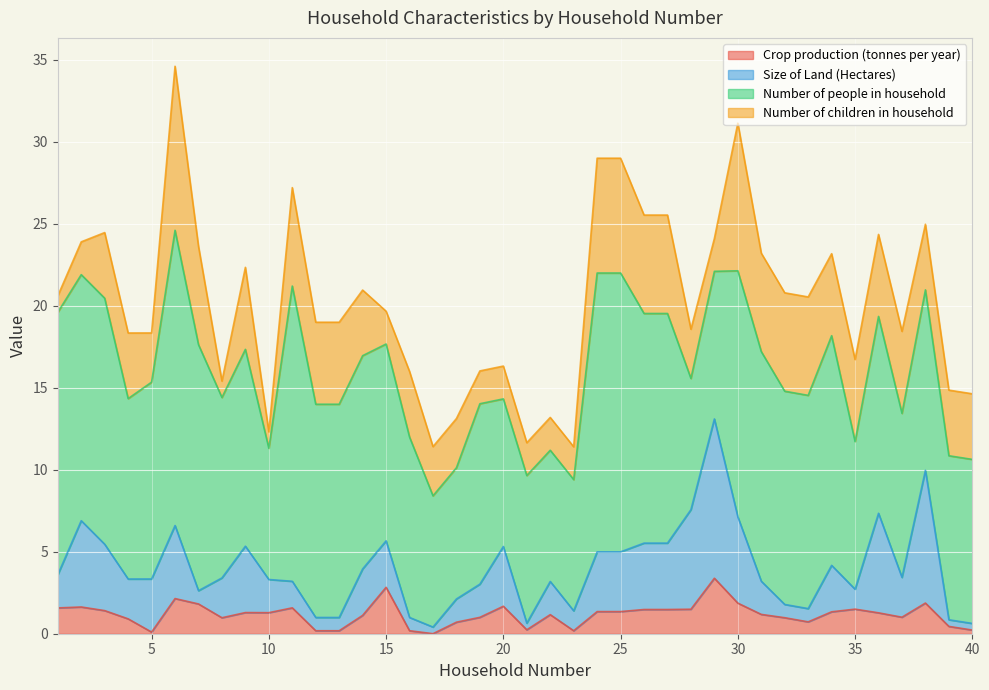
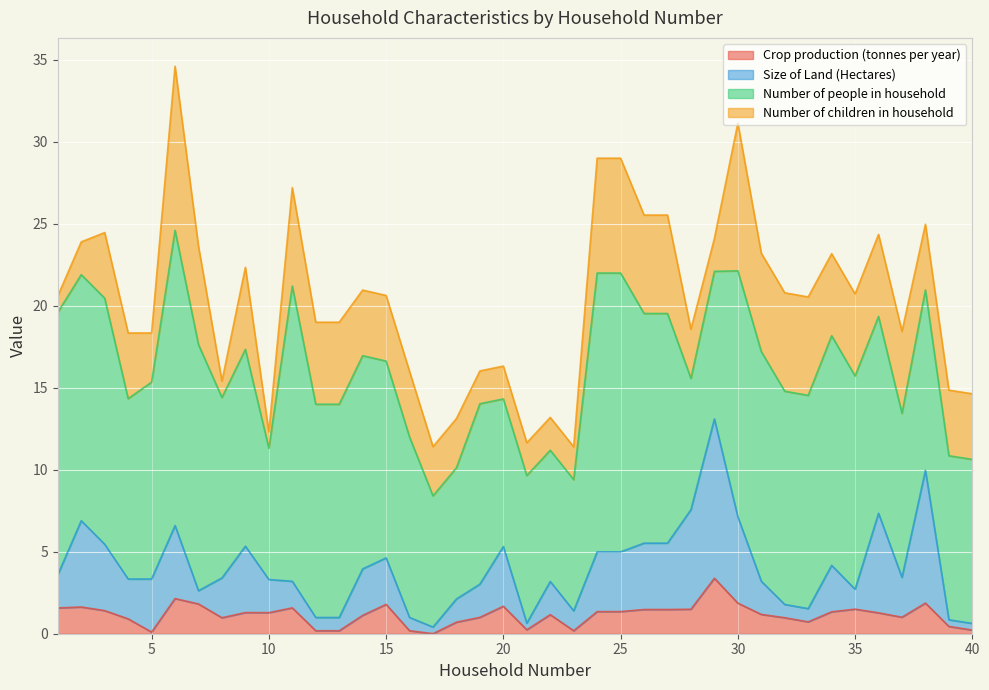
  {
    "Crop production (tonnes per year)": {
      "5": 0.1,
      "10": 1.3,
-     "15": 2.8,
+     "15": 1.8,
      "20": 1.7,
      "25": 1.3,
      "30": 1.9,
      "35": 1.5,
      "40": 0.2
    },
    "Size of Land (Hectares)": {
      "5": 3.2,
      "10": 2.0,
      "15": 2.8,
      "20": 3.6,
      "25": 3.6,
      "30": 5.3,
      "35": 1.2,
      "40": 0.4
    },
    "Number of people in household": {
      "5": 12,
      "10": 8,
      "15": 12,
      "20": 9,
      "25": 17,
      "30": 15,
-     "35": 9,
+     "35": 13,
      "40": 10
    },
    "Number of children in household": {
      "5": 3,
      "10": 1,
-     "15": 2,
+     "15": 4,
      "20": 2,
      "25": 7,
      "35": 5,
      "40": 4
    }
  }
